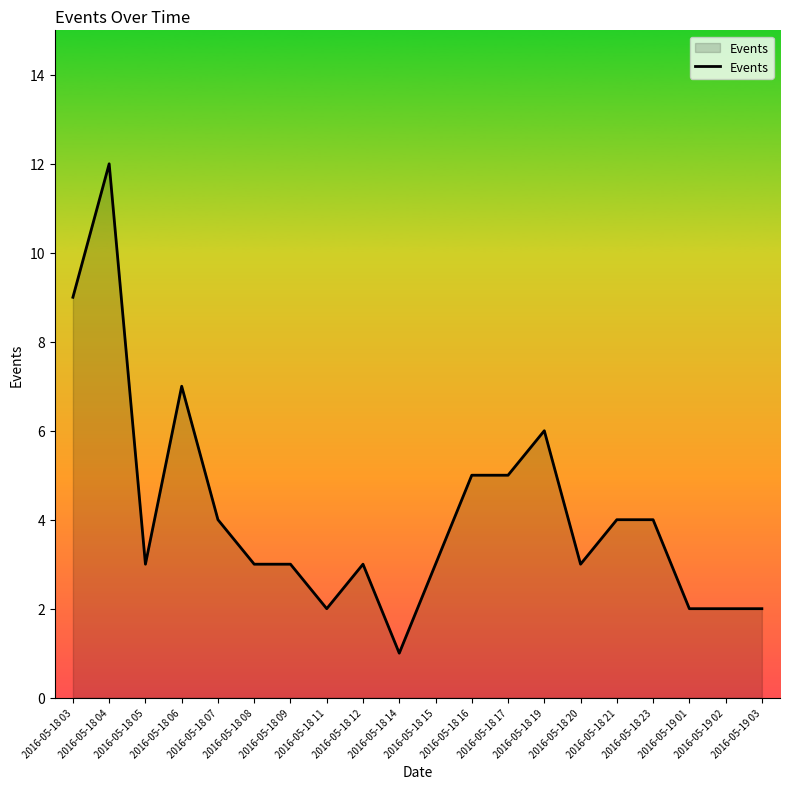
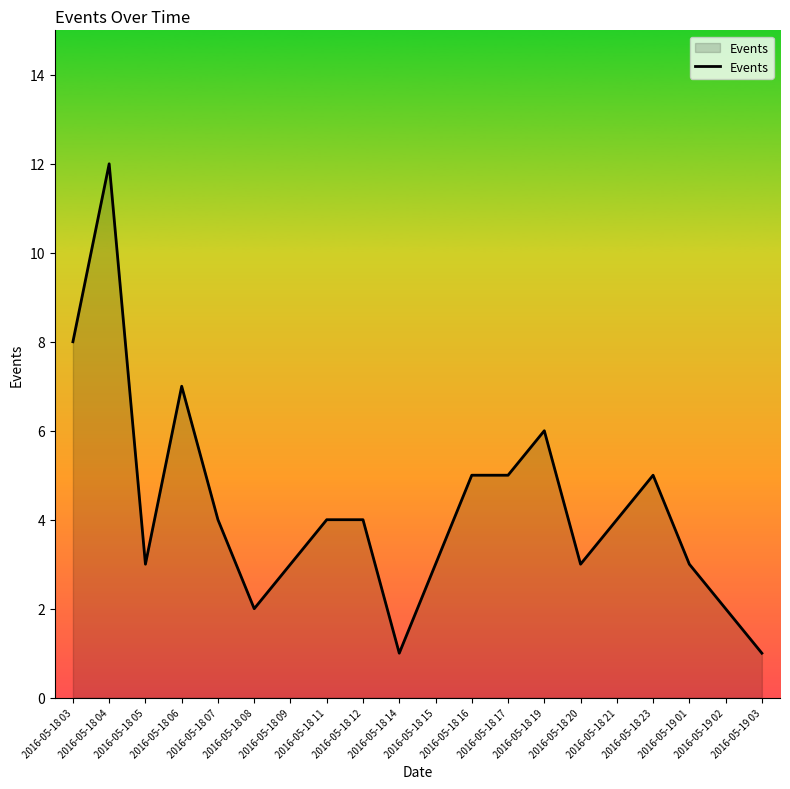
  {
-   "2016-05-18 03": 9,
+   "2016-05-18 03": 8,
    "2016-05-18 04": 12,
    "2016-05-18 05": 3,
    "2016-05-18 06": 7,
    "2016-05-18 07": 4,
-   "2016-05-18 08": 3,
+   "2016-05-18 08": 2,
    "2016-05-18 09": 3,
-   "2016-05-18 11": 2,
-   "2016-05-18 12": 3,
+   "2016-05-18 11": 4,
+   "2016-05-18 12": 4,
    "2016-05-18 14": 1,
    "2016-05-18 15": 3,
    "2016-05-18 16": 5,
    "2016-05-18 17": 5,
    "2016-05-18 19": 6,
    "2016-05-18 20": 3,
    "2016-05-18 21": 4,
-   "2016-05-18 23": 4,
-   "2016-05-19 01": 2,
+   "2016-05-18 23": 5,
+   "2016-05-19 01": 3,
    "2016-05-19 02": 2,
-   "2016-05-19 03": 2
+   "2016-05-19 03": 1
  }
